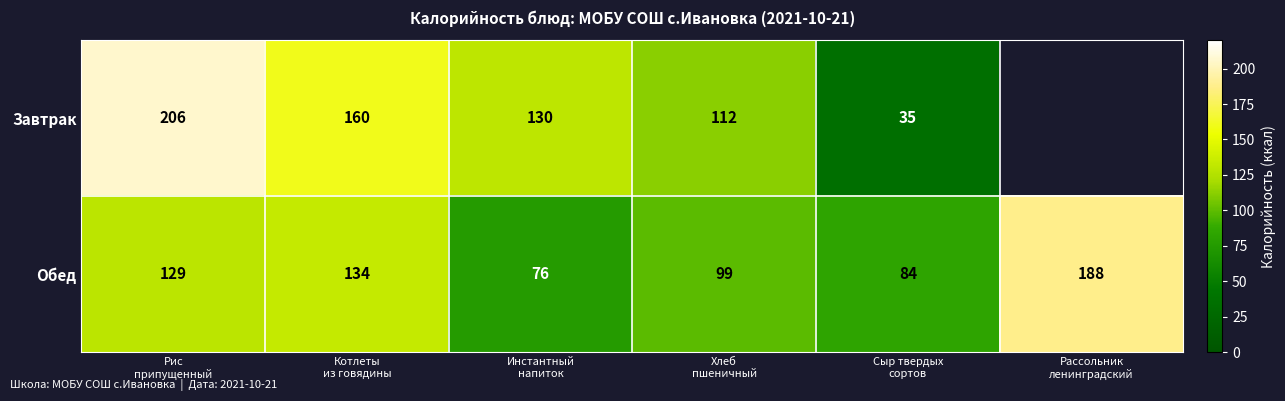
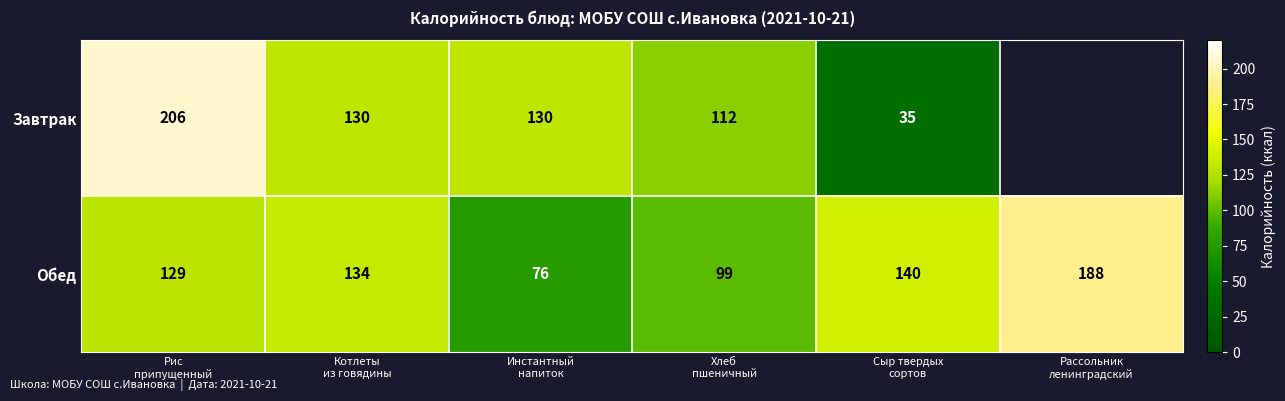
  {
    "Завтрак": {
      "Рис припущенный": 206,
-     "Котлеты из говядины": 160,
+     "Котлеты из говядины": 130,
      "Инстантный напиток": 130,
      "Хлеб пшеничный": 112,
      "Сыр твердых сортов": 35
    },
    "Обед": {
      "Рис припущенный": 129,
      "Котлеты из говядины": 134,
      "Инстантный напиток": 76,
      "Хлеб пшеничный": 99,
-     "Сыр твердых сортов": 84,
+     "Сыр твердых сортов": 140,
      "Рассольник ленинградский": 188
    }
  }
